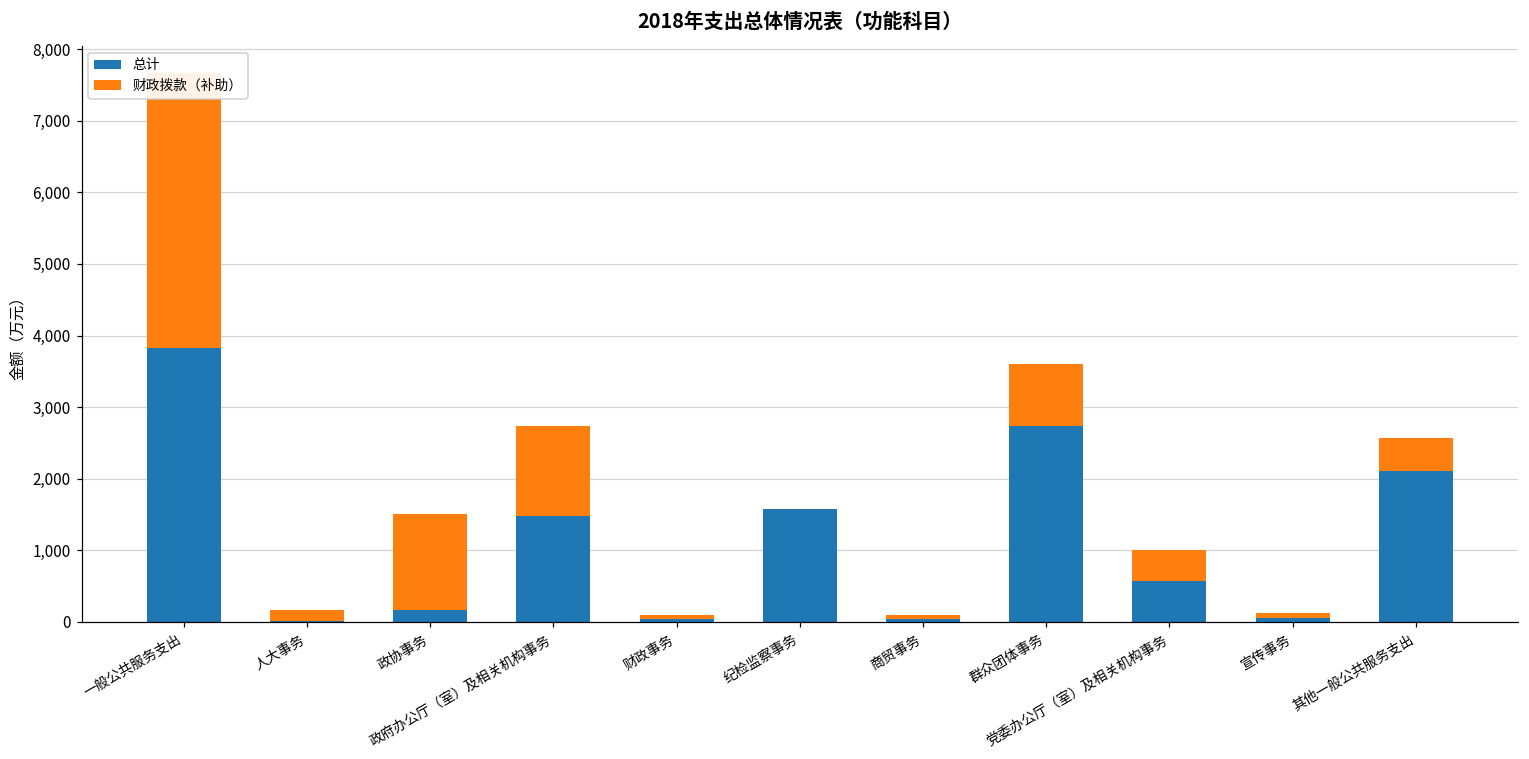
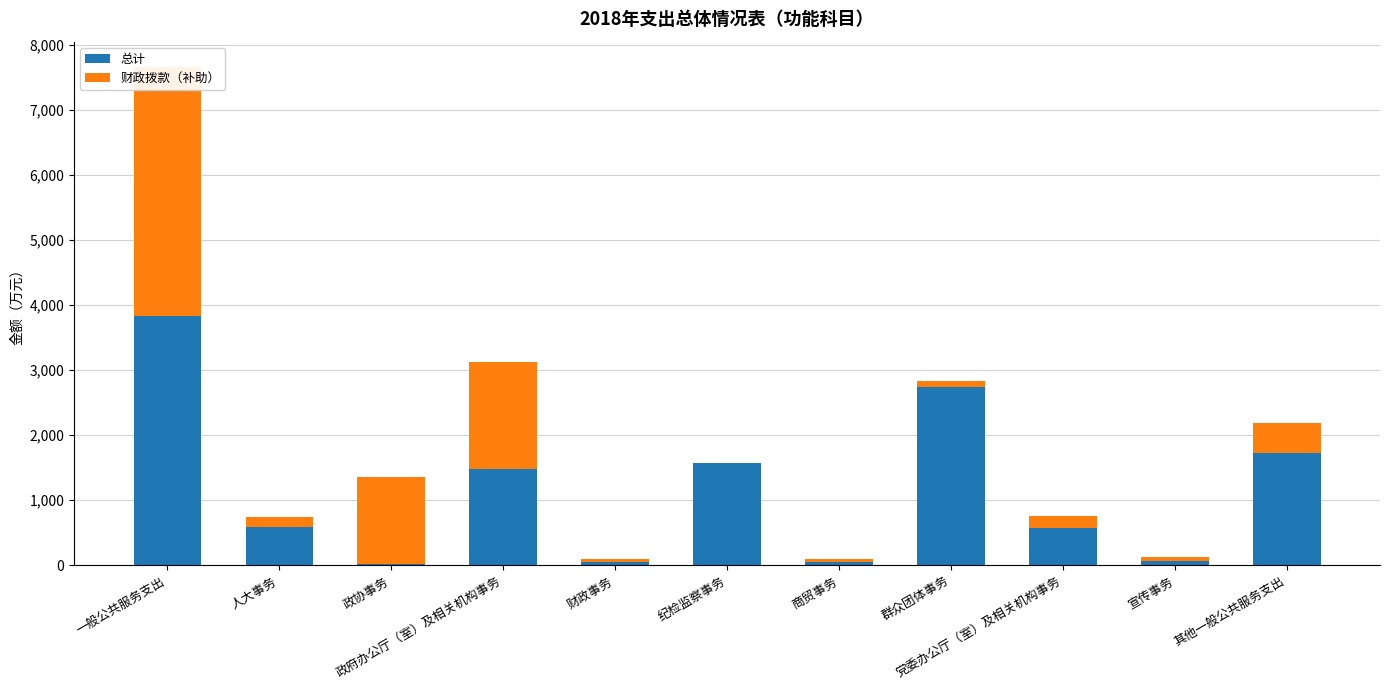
  {
    "总计": {
      "一般公共服务支出": "3,800",
-     "人大事务": "0",
-     "政协事务": "200",
+     "人大事务": "600",
+     "政协事务": "0",
      "政府办公厅（室）及相关机构事务": "1,500",
      "财政事务": "0",
      "纪检监察事务": "1,600",
      "商贸事务": "0",
      "群众团体事务": "2,700",
      "党委办公厅（室）及相关机构事务": "600",
      "宣传事务": "100",
-     "其他一般公共服务支出": "2,100"
+     "其他一般公共服务支出": "1,700"
    },
    "财政拨款（补助）": {
      "人大事务": "200",
      "政协事务": "1,400",
-     "政府办公厅（室）及相关机构事务": "1,300",
+     "政府办公厅（室）及相关机构事务": "1,600",
      "财政事务": "0",
      "商贸事务": "0",
-     "群众团体事务": "900",
-     "党委办公厅（室）及相关机构事务": "400",
+     "群众团体事务": "100",
+     "党委办公厅（室）及相关机构事务": "200",
      "宣传事务": "100",
      "其他一般公共服务支出": "500"
    }
  }
